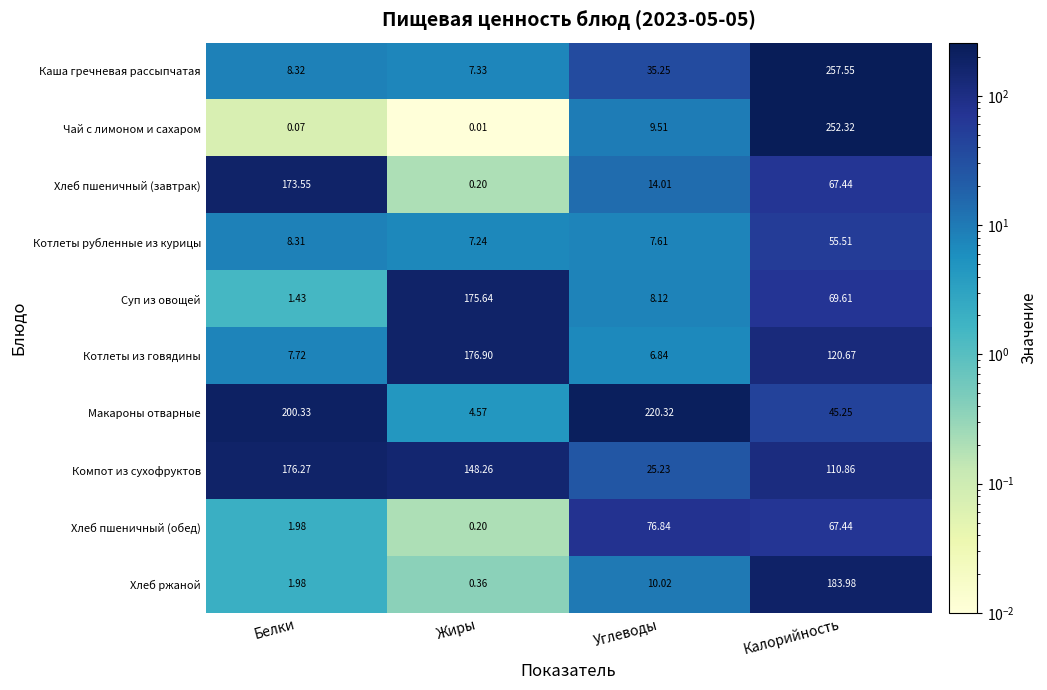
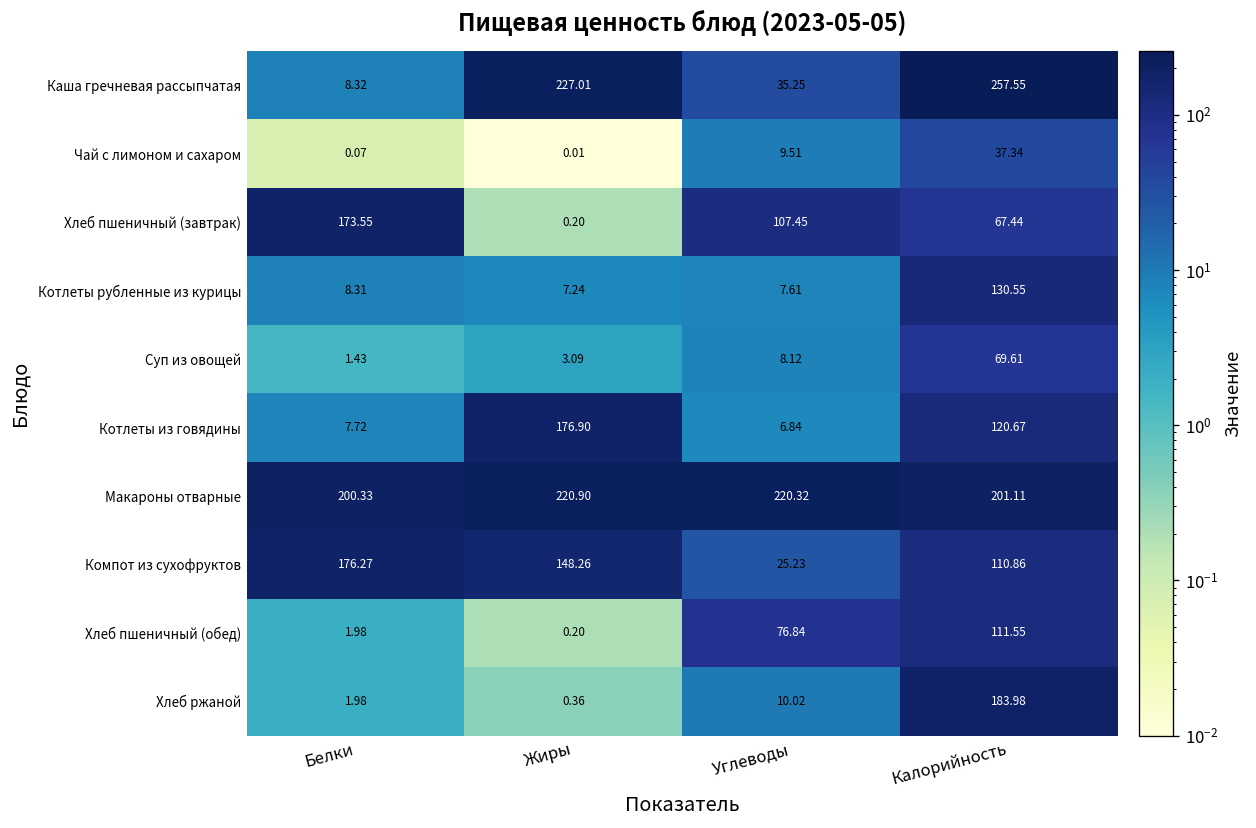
  {
    "Каша гречневая рассыпчатая": {
      "Белки": 8.32,
-     "Жиры": 7.33,
+     "Жиры": 227.01,
      "Углеводы": 35.25,
      "Калорийность": 257.55
    },
    "Чай с лимоном и сахаром": {
      "Белки": 0.07,
      "Жиры": 0.01,
      "Углеводы": 9.51,
-     "Калорийность": 252.32
+     "Калорийность": 37.34
    },
    "Хлеб пшеничный (завтрак)": {
      "Белки": 173.55,
      "Жиры": 0.20,
-     "Углеводы": 14.01,
+     "Углеводы": 107.45,
      "Калорийность": 67.44
    },
    "Котлеты рубленные из курицы": {
      "Белки": 8.31,
      "Жиры": 7.24,
      "Углеводы": 7.61,
-     "Калорийность": 55.51
+     "Калорийность": 130.55
    },
    "Суп из овощей": {
      "Белки": 1.43,
-     "Жиры": 175.64,
+     "Жиры": 3.09,
      "Углеводы": 8.12,
      "Калорийность": 69.61
    },
    "Котлеты из говядины": {
      "Белки": 7.72,
      "Жиры": 176.90,
      "Углеводы": 6.84,
      "Калорийность": 120.67
    },
    "Макароны отварные": {
      "Белки": 200.33,
-     "Жиры": 4.57,
+     "Жиры": 220.90,
      "Углеводы": 220.32,
-     "Калорийность": 45.25
+     "Калорийность": 201.11
    },
    "Компот из сухофруктов": {
      "Белки": 176.27,
      "Жиры": 148.26,
      "Углеводы": 25.23,
      "Калорийность": 110.86
    },
    "Хлеб пшеничный (обед)": {
      "Белки": 1.98,
      "Жиры": 0.20,
      "Углеводы": 76.84,
-     "Калорийность": 67.44
+     "Калорийность": 111.55
    },
    "Хлеб ржаной": {
      "Белки": 1.98,
      "Жиры": 0.36,
      "Углеводы": 10.02,
      "Калорийность": 183.98
    }
  }
